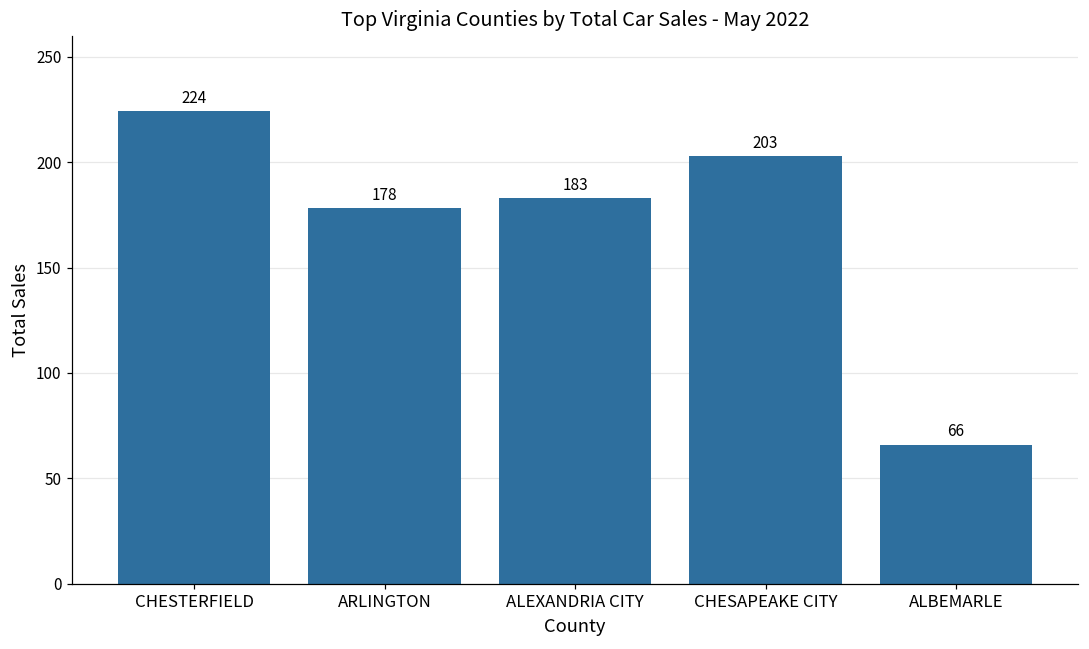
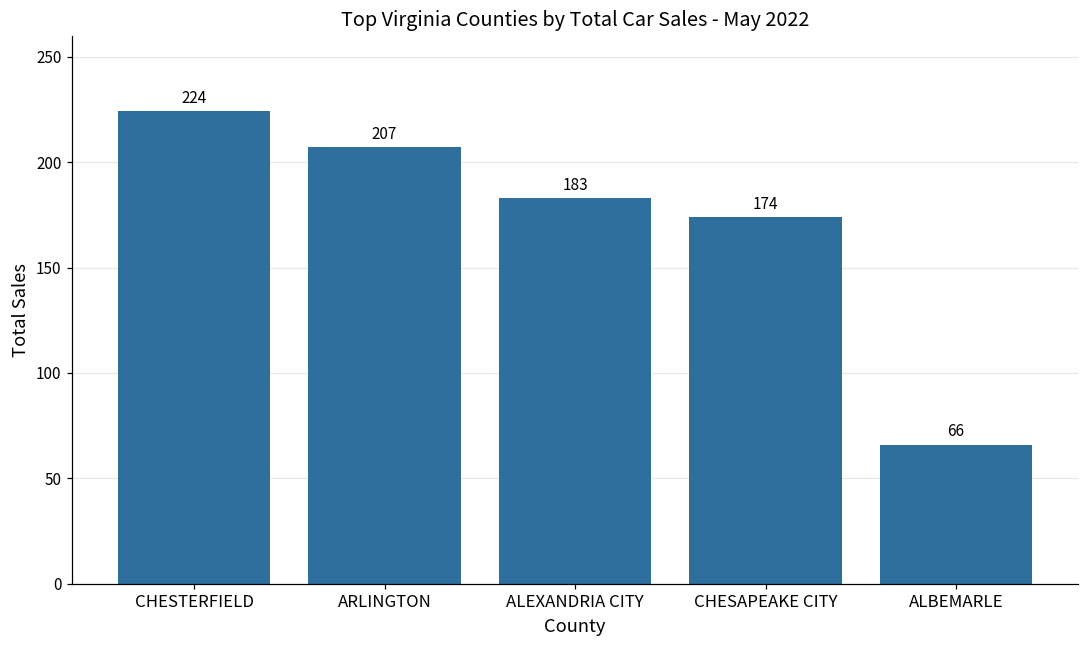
  {
    "CHESTERFIELD": 224,
-   "ARLINGTON": 178,
+   "ARLINGTON": 207,
    "ALEXANDRIA CITY": 183,
-   "CHESAPEAKE CITY": 203,
+   "CHESAPEAKE CITY": 174,
    "ALBEMARLE": 66
  }
